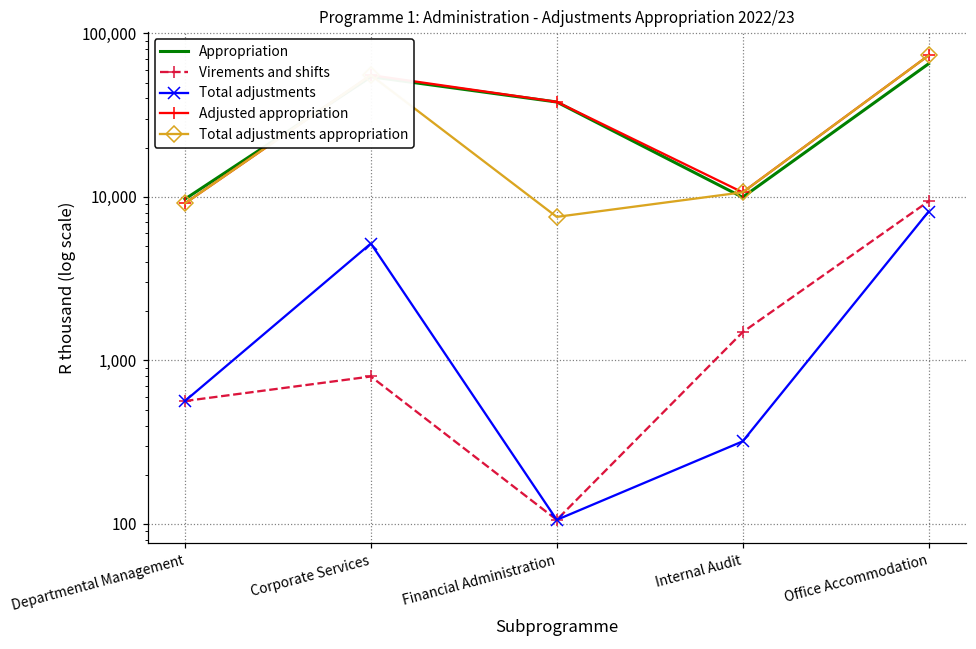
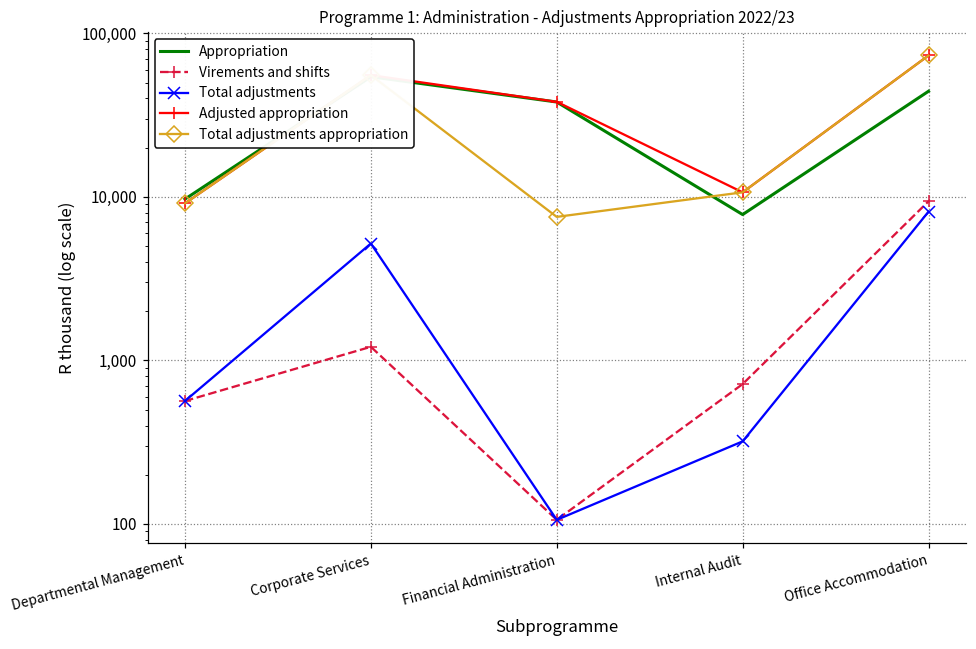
  {
    "Appropriation": {
      "Departmental Management": "10,000",
-     "Internal Audit": "10,000",
-     "Office Accommodation": "70,000"
+     "Internal Audit": "8,000",
+     "Office Accommodation": "44,000"
    },
    "Virements and shifts": {
-     "Corporate Services": "800",
-     "Internal Audit": "1,500",
+     "Corporate Services": "1,200",
+     "Internal Audit": "700",
      "Office Accommodation": "9,000"
    },
    "Total adjustments": {
      "Corporate Services": "5,200",
      "Internal Audit": "320",
      "Office Accommodation": "8,000"
    },
    "Total adjustments appropriation": {
      "Financial Administration": "8,000"
    }
  }
